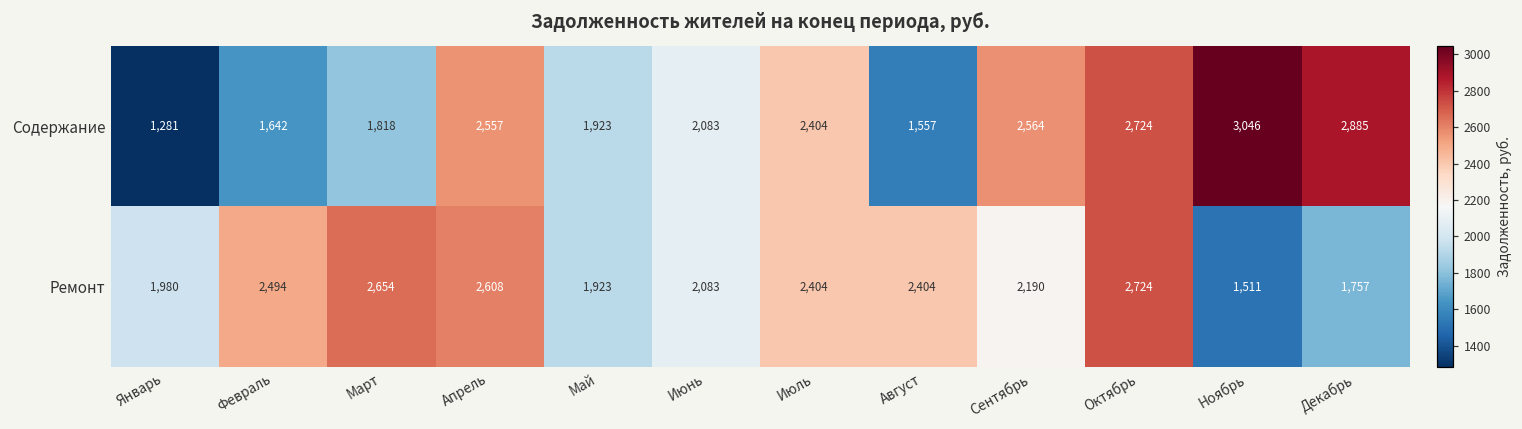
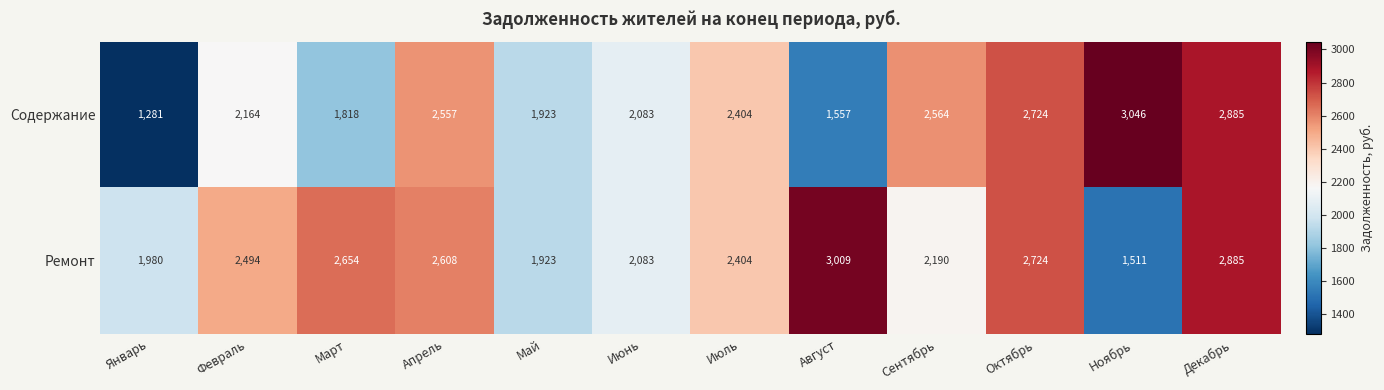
  {
    "Содержание": {
      "Январь": "1,281",
-     "Февраль": "1,642",
+     "Февраль": "2,164",
      "Март": "1,818",
      "Апрель": "2,557",
      "Май": "1,923",
      "Июнь": "2,083",
      "Июль": "2,404",
      "Август": "1,557",
      "Сентябрь": "2,564",
      "Октябрь": "2,724",
      "Ноябрь": "3,046",
      "Декабрь": "2,885"
    },
    "Ремонт": {
      "Январь": "1,980",
      "Февраль": "2,494",
      "Март": "2,654",
      "Апрель": "2,608",
      "Май": "1,923",
      "Июнь": "2,083",
      "Июль": "2,404",
-     "Август": "2,404",
+     "Август": "3,009",
      "Сентябрь": "2,190",
      "Октябрь": "2,724",
      "Ноябрь": "1,511",
-     "Декабрь": "1,757"
+     "Декабрь": "2,885"
    }
  }
